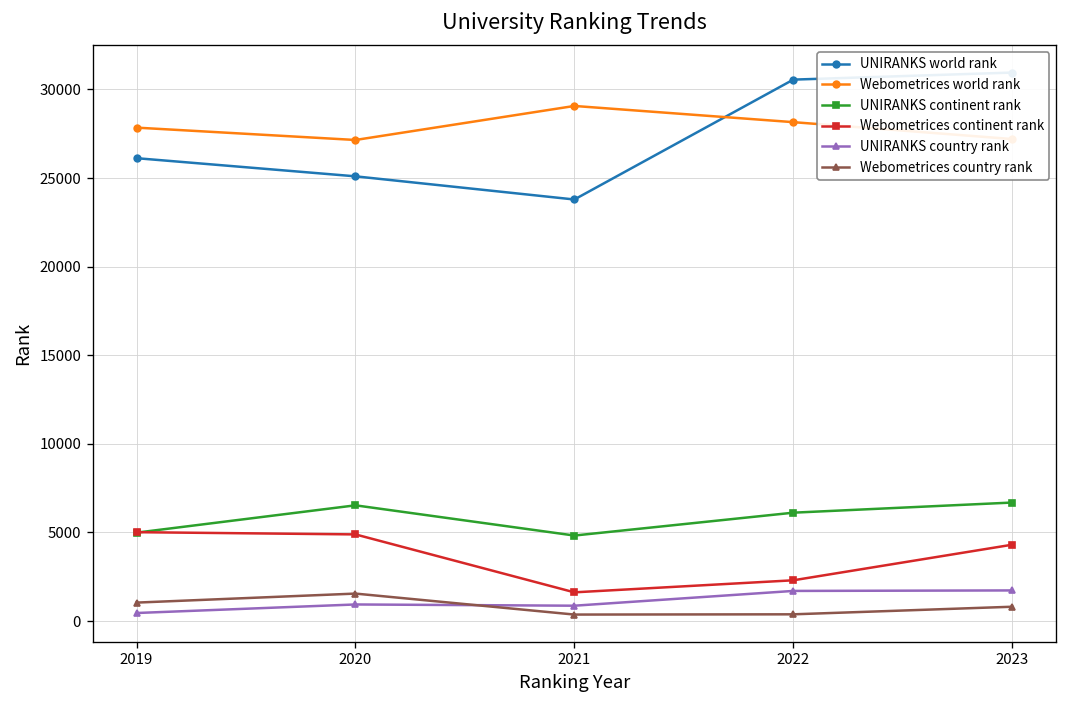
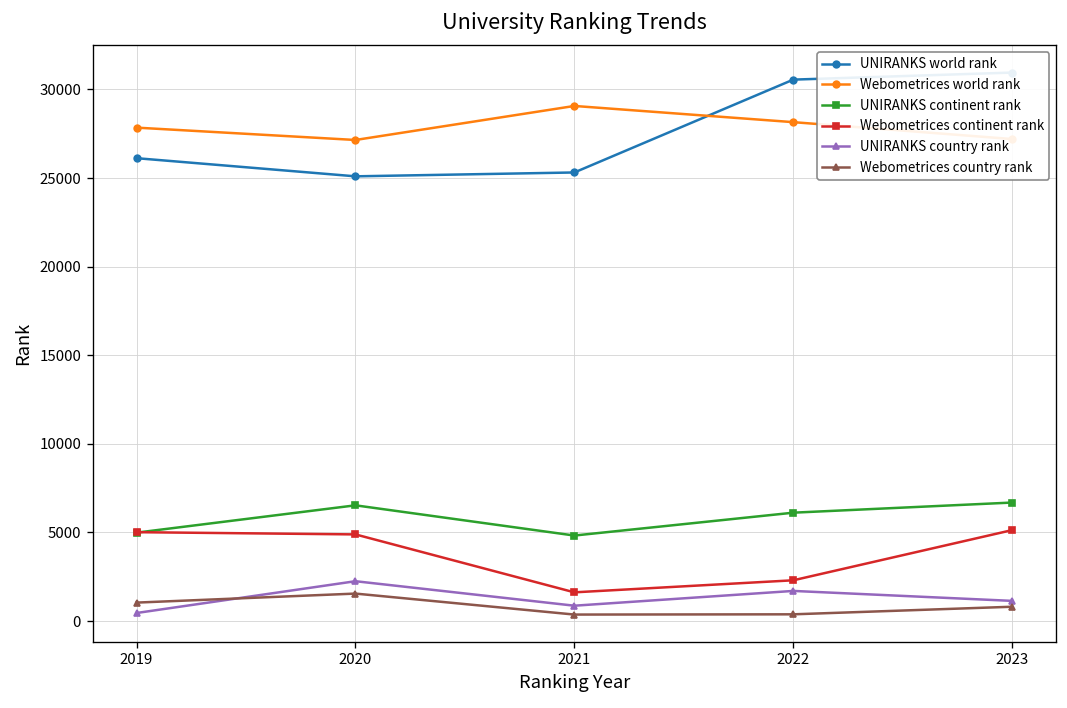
  {
    "UNIRANKS world rank": {
      "2019": 26100,
      "2020": 25100,
-     "2021": 23800,
+     "2021": 25300,
      "2022": 30600
    },
    "Webometrices world rank": {
      "2019": 27800,
      "2020": 27100,
      "2021": 29100,
      "2022": 28200
    },
    "UNIRANKS continent rank": {
      "2020": 6500,
      "2021": 4800,
      "2022": 6100,
      "2023": 6700
    },
    "Webometrices continent rank": {
      "2020": 4900,
      "2021": 1600,
      "2022": 2300,
-     "2023": 4300
+     "2023": 5100
    },
    "UNIRANKS country rank": {
      "2019": 500,
-     "2020": 900,
+     "2020": 2200,
      "2021": 900,
      "2022": 1700,
-     "2023": 1700
+     "2023": 1100
    },
    "Webometrices country rank": {
      "2019": 1000,
      "2020": 1600,
      "2021": 400,
      "2022": 400,
      "2023": 800
    }
  }
